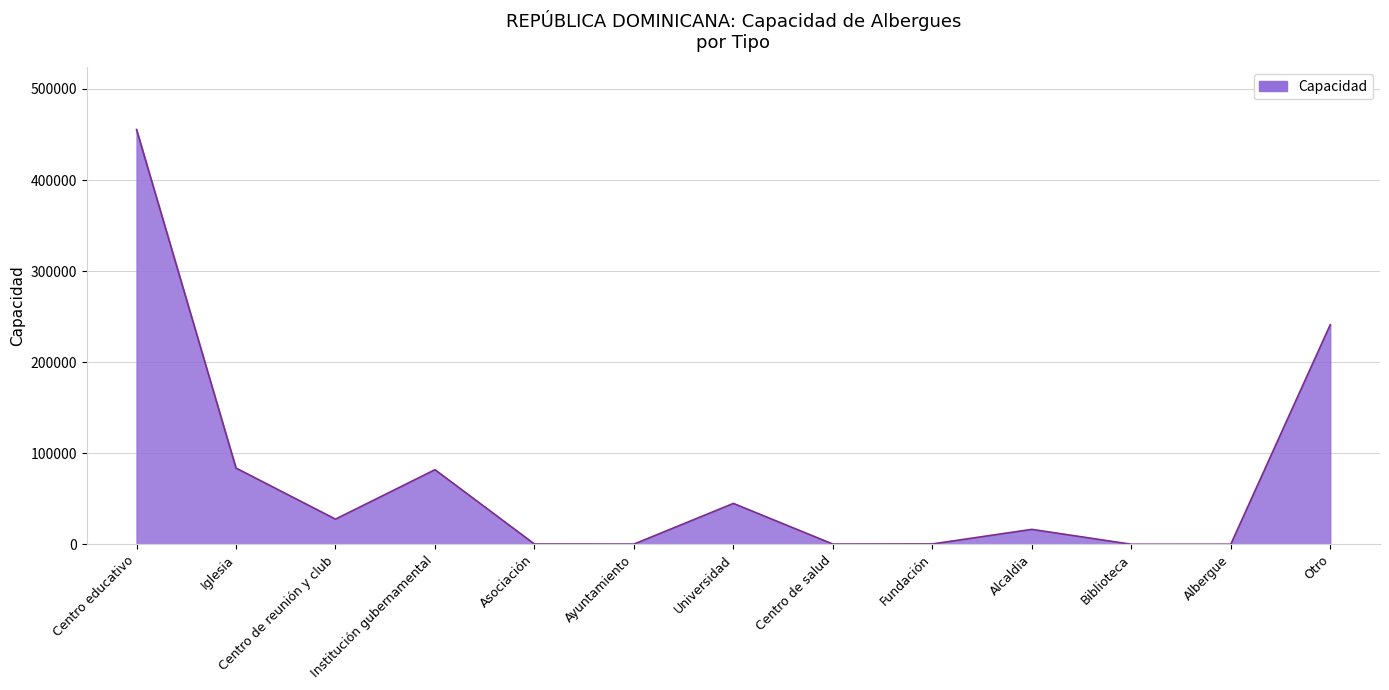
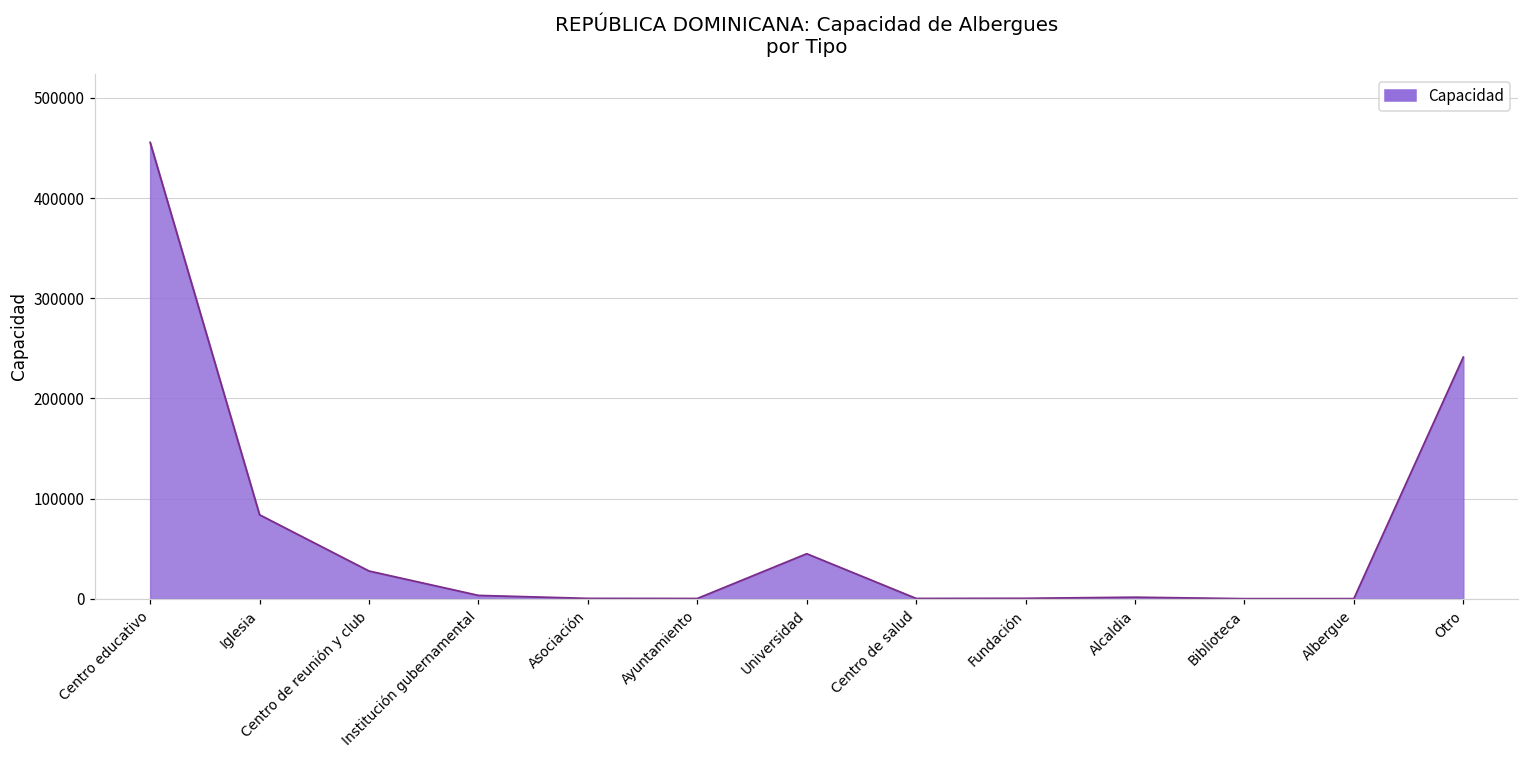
  {
    "Centro educativo": 460000,
    "Iglesia": 80000,
    "Centro de reunión y club": 30000,
-   "Institución gubernamental": 80000,
+   "Institución gubernamental": 0,
    "Asociación": 0,
    "Ayuntamiento": 0,
    "Universidad": 40000,
    "Centro de salud": 0,
    "Fundación": 0,
-   "Alcaldia": 20000,
+   "Alcaldia": 0,
    "Biblioteca": 0,
    "Albergue": 0,
    "Otro": 240000
  }
